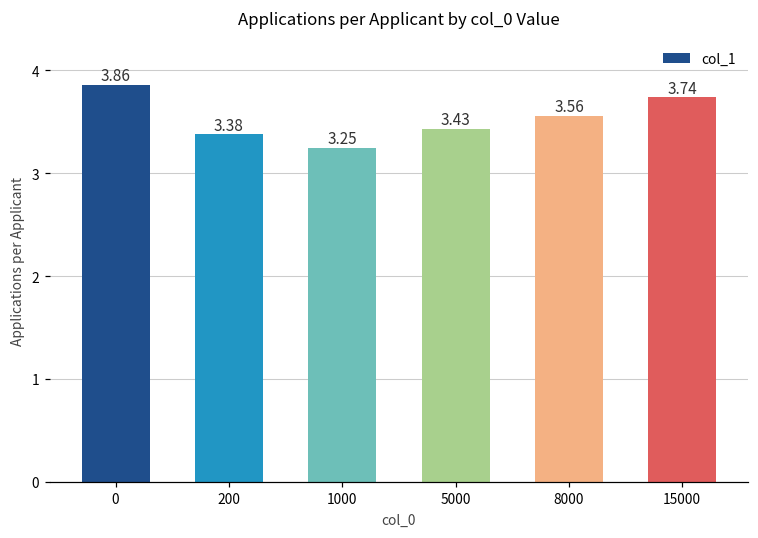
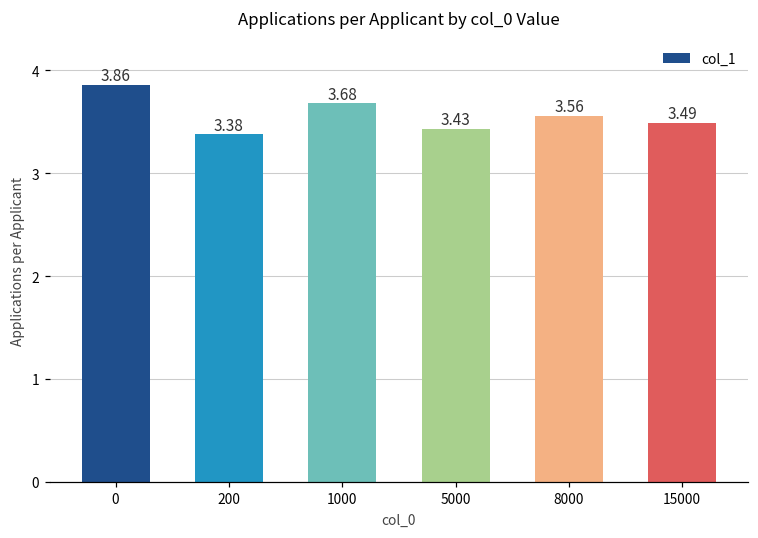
  {
    "0": 3.86,
    "200": 3.38,
-   "1000": 3.25,
+   "1000": 3.68,
    "5000": 3.43,
    "8000": 3.56,
-   "15000": 3.74
+   "15000": 3.49
  }
